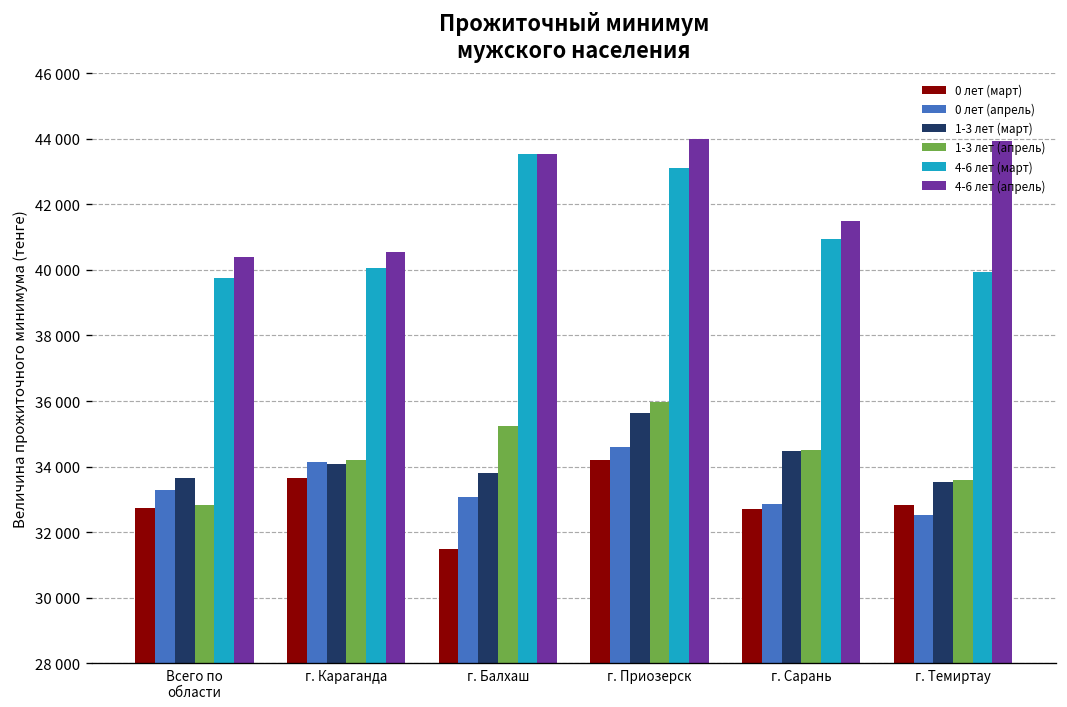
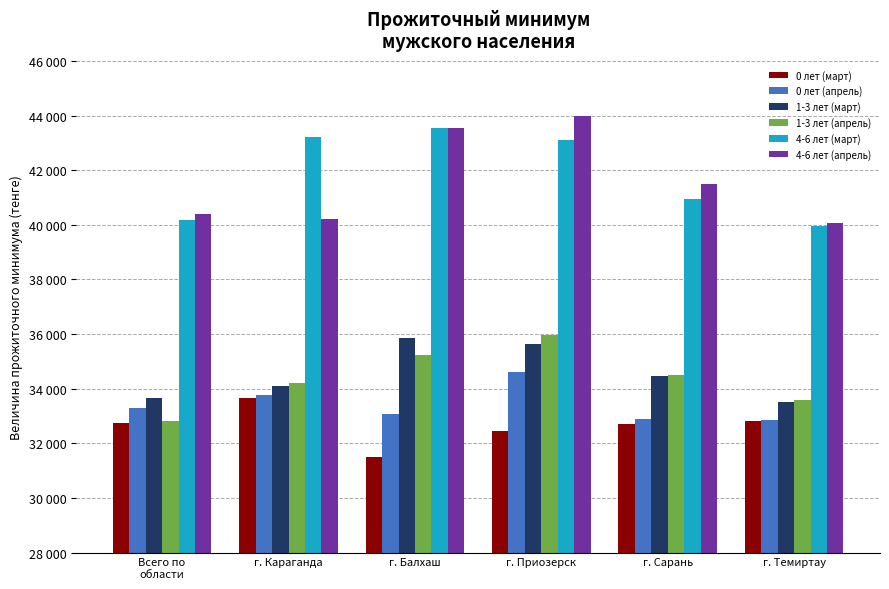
  {
    "0 лет (март)": {
      "Всего по области": 32700,
      "г. Караганда": 33700,
      "г. Балхаш": 31500,
-     "г. Приозерск": 34200,
+     "г. Приозерск": 32400,
      "г. Сарань": 32700,
      "г. Темиртау": 32800
    },
    "0 лет (апрель)": {
      "Всего по области": 33300,
-     "г. Караганда": 34100,
+     "г. Караганда": 33800,
      "г. Балхаш": 33100,
      "г. Приозерск": 34600,
      "г. Сарань": 32900,
-     "г. Темиртау": 32500
+     "г. Темиртау": 32900
    },
    "1-3 лет (март)": {
      "Всего по области": 33700,
      "г. Караганда": 34100,
-     "г. Балхаш": 33800,
+     "г. Балхаш": 35900,
      "г. Приозерск": 35600,
      "г. Сарань": 34500,
      "г. Темиртау": 33500
    },
    "1-3 лет (апрель)": {
      "Всего по области": 32800,
      "г. Караганда": 34200,
      "г. Балхаш": 35200,
      "г. Приозерск": 36000,
      "г. Сарань": 34500,
      "г. Темиртау": 33600
    },
    "4-6 лет (март)": {
-     "Всего по области": 39800,
-     "г. Караганда": 40100,
+     "Всего по области": 40200,
+     "г. Караганда": 43200,
      "г. Балхаш": 43600,
      "г. Приозерск": 43100,
      "г. Сарань": 40900,
      "г. Темиртау": 39900
    },
    "4-6 лет (апрель)": {
      "Всего по области": 40400,
-     "г. Караганда": 40500,
+     "г. Караганда": 40200,
      "г. Балхаш": 43500,
      "г. Приозерск": 44000,
      "г. Сарань": 41500,
-     "г. Темиртау": 43900
+     "г. Темиртау": 40100
    }
  }
